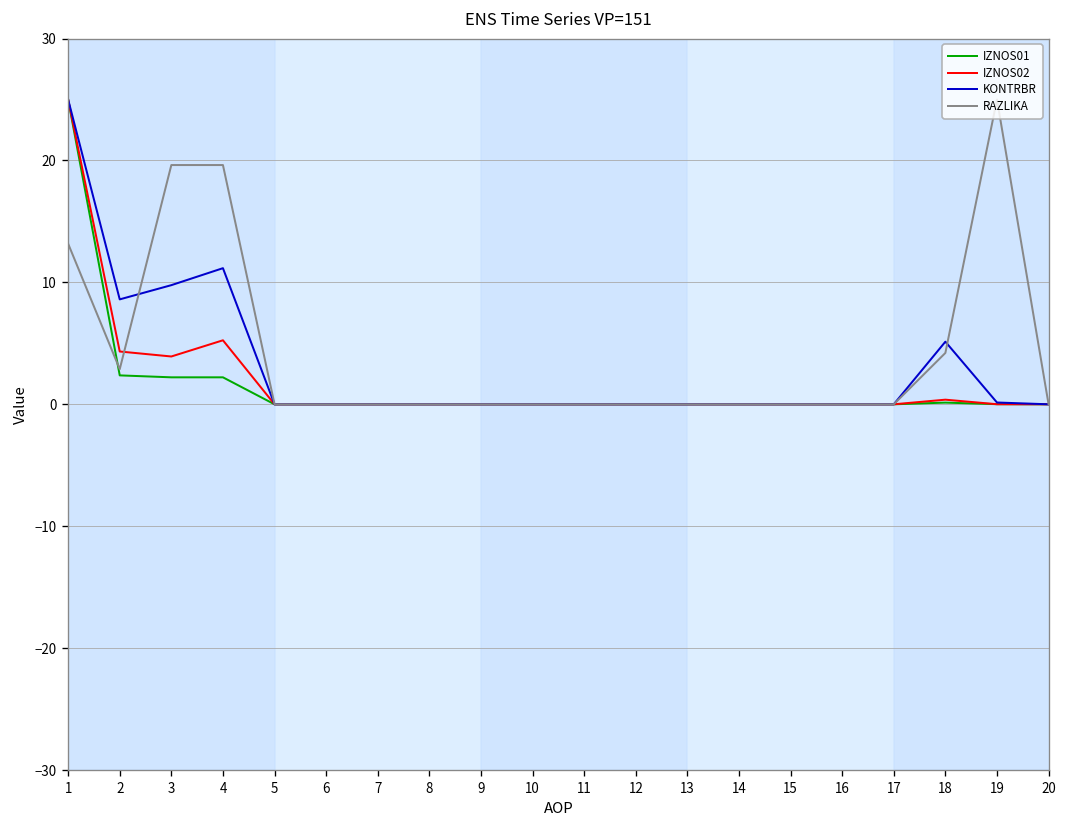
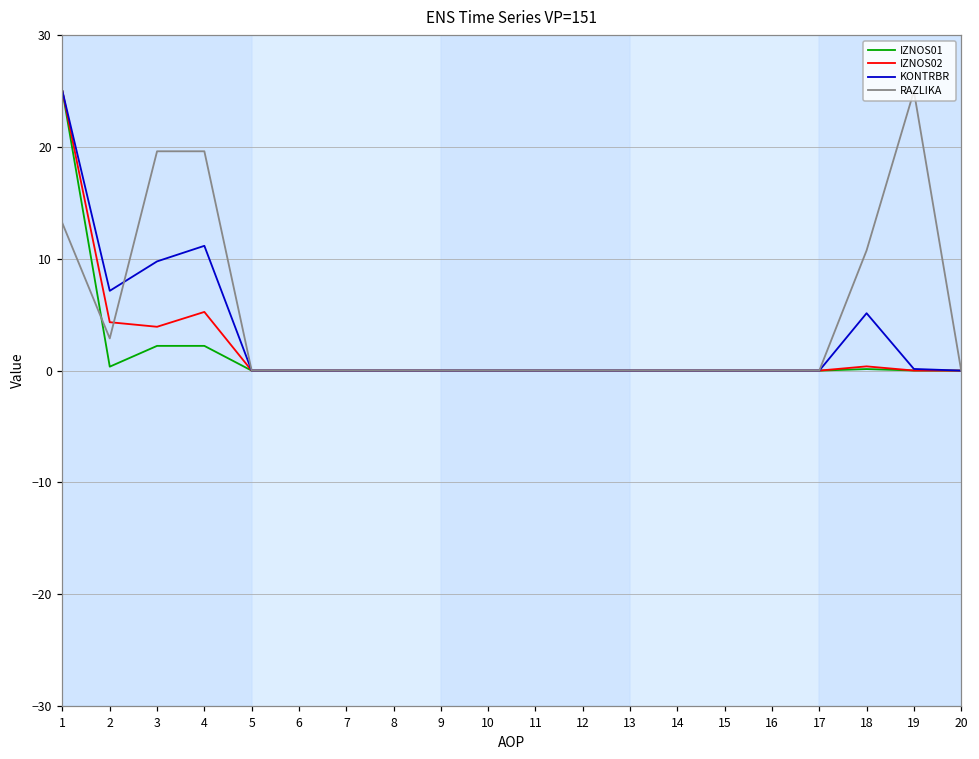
  {
    "IZNOS01": {
-     "2": 2.4,
+     "2": 0.4,
      "3": 2.2,
      "4": 2.2
    },
    "IZNOS02": {
      "2": 4.3,
      "3": 3.9,
      "4": 5.3
    },
    "KONTRBR": {
-     "2": 8.6,
+     "2": 7.1,
      "3": 9.8,
      "4": 11.2,
      "18": 5.1
    },
    "RAZLIKA": {
      "1": 13.2,
      "2": 2.9,
      "3": 19.6,
      "4": 19.6,
-     "18": 4.2
+     "18": 10.8
    }
  }
